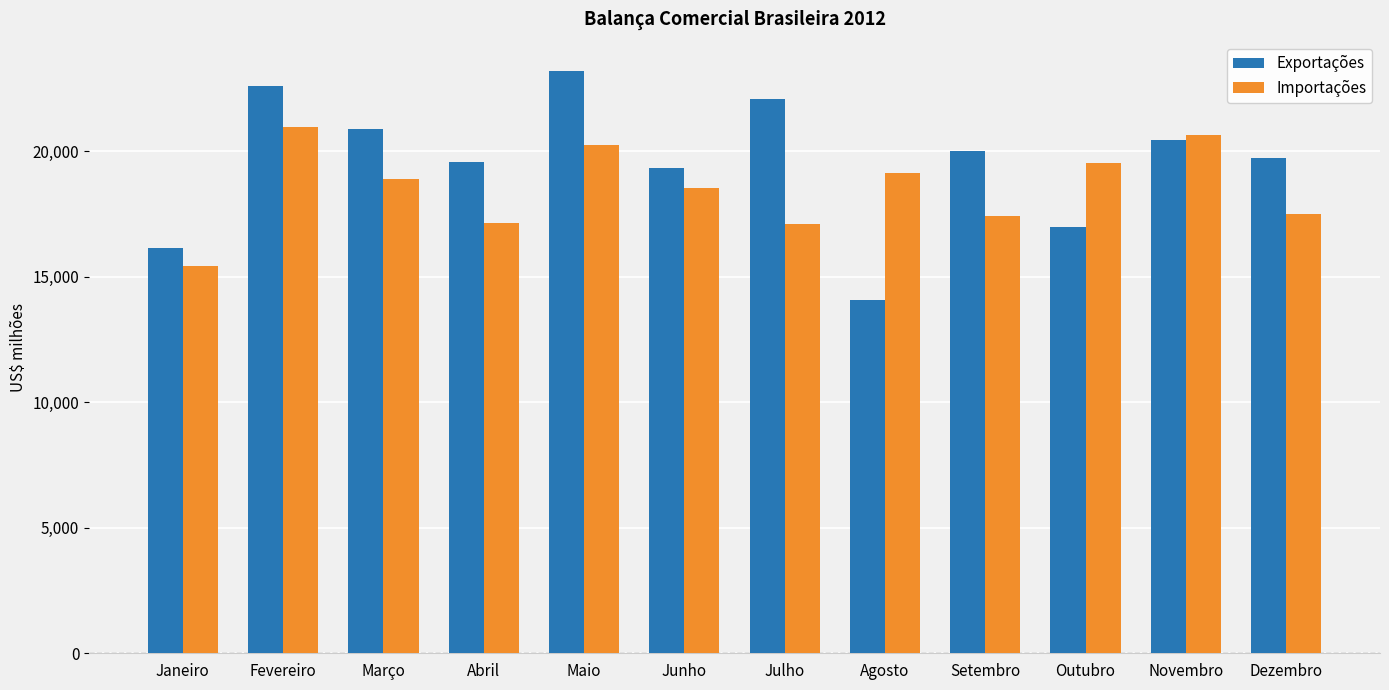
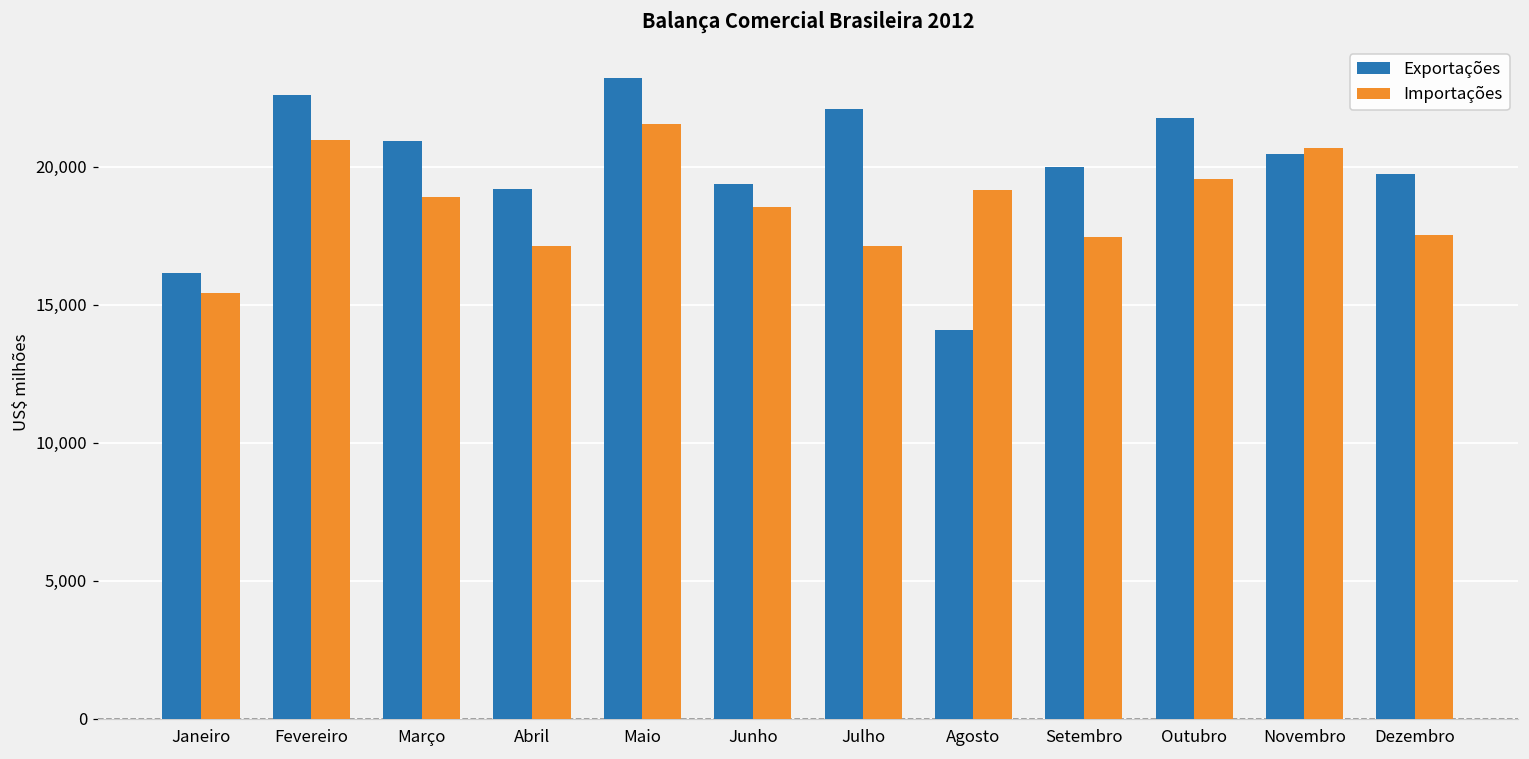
  {
    "Exportações": {
      "Janeiro": "16,100",
      "Fevereiro": "22,600",
      "Março": "20,900",
-     "Abril": "19,600",
+     "Abril": "19,200",
      "Maio": "23,200",
      "Junho": "19,400",
      "Julho": "22,100",
      "Agosto": "14,100",
      "Setembro": "20,000",
-     "Outubro": "17,000",
+     "Outubro": "21,800",
      "Novembro": "20,500",
      "Dezembro": "19,700"
    },
    "Importações": {
      "Janeiro": "15,400",
      "Fevereiro": "21,000",
      "Março": "18,900",
      "Abril": "17,100",
-     "Maio": "20,300",
+     "Maio": "21,600",
      "Junho": "18,600",
      "Julho": "17,100",
      "Agosto": "19,200",
      "Setembro": "17,400",
      "Outubro": "19,600",
      "Novembro": "20,700",
      "Dezembro": "17,500"
    }
  }
